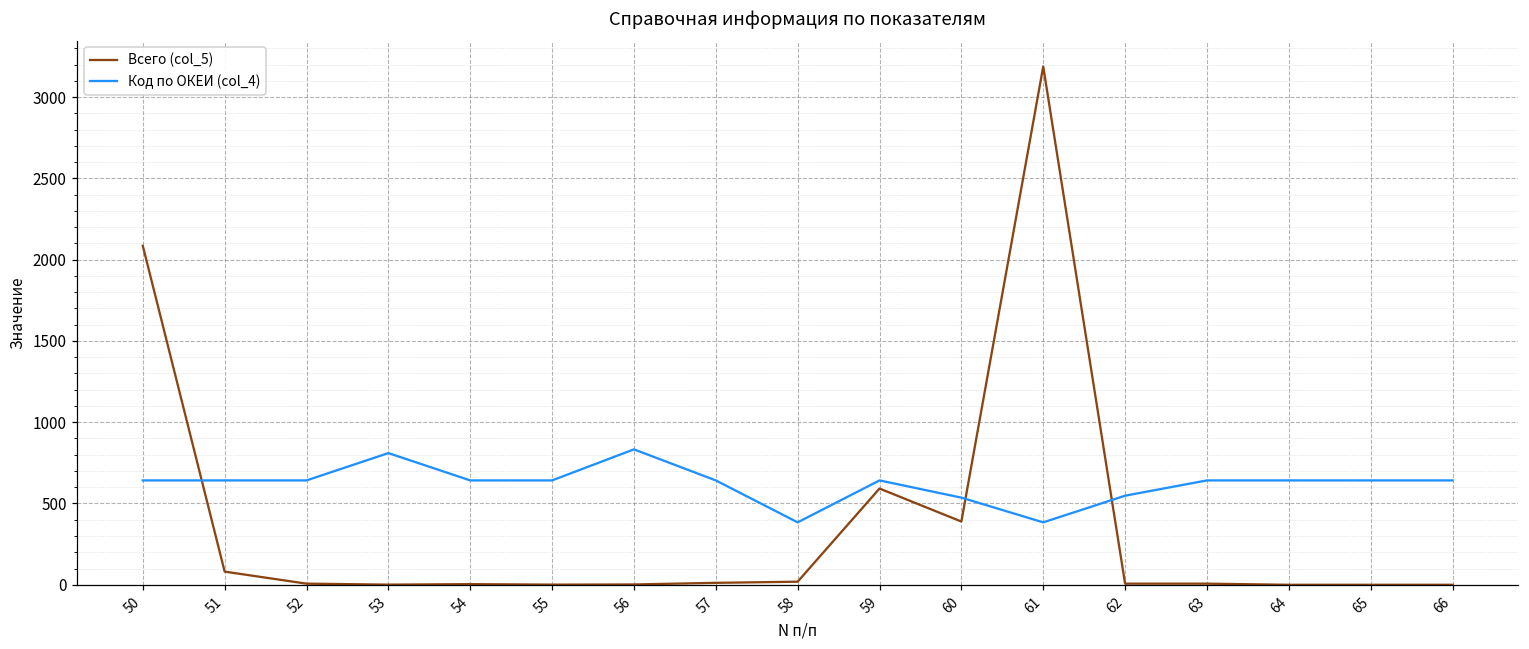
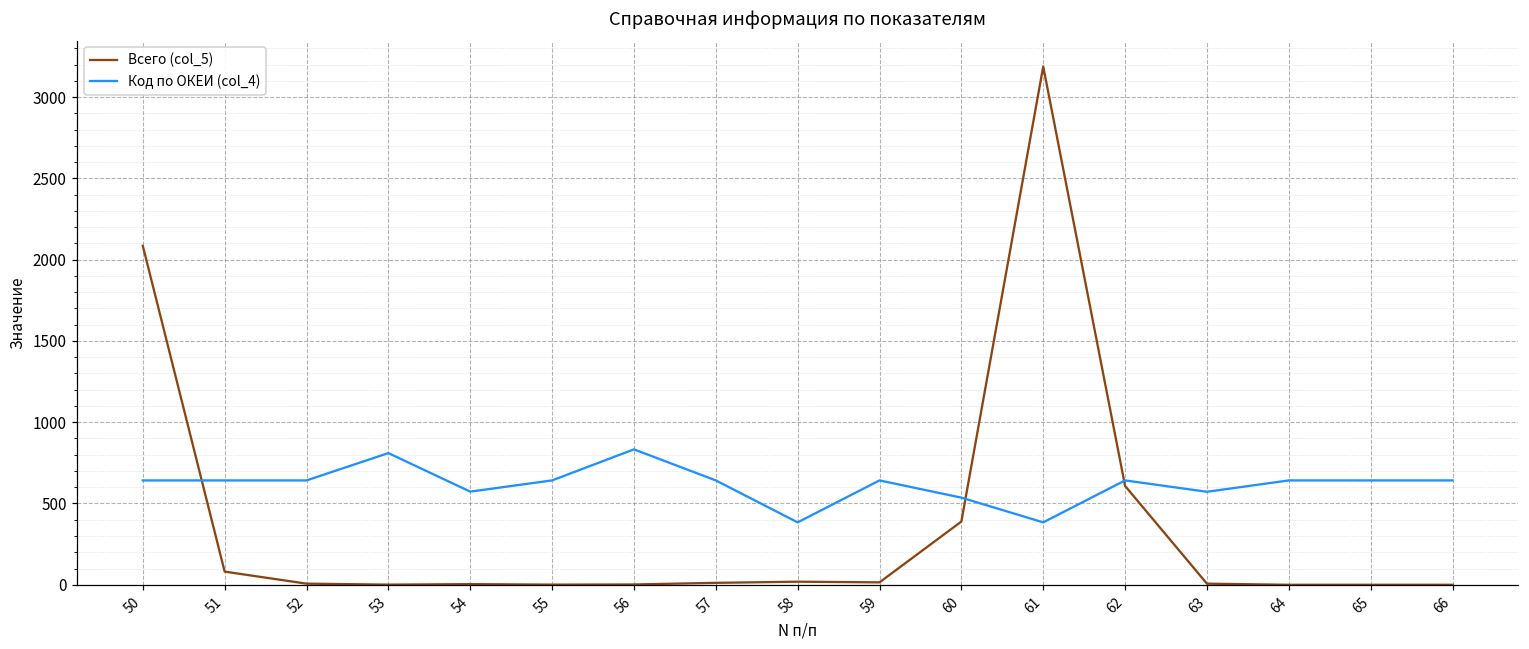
  {
    "Всего (col_5)": {
      "50": 2090,
      "51": 80,
      "52": 10,
      "53": 0,
      "54": 0,
      "55": 0,
      "56": 0,
      "57": 10,
      "58": 20,
-     "59": 590,
+     "59": 20,
      "60": 390,
      "61": 3190,
-     "62": 10,
+     "62": 610,
      "63": 10,
      "64": 0,
      "65": 0,
      "66": 0
    },
    "Код по ОКЕИ (col_4)": {
      "50": 640,
      "51": 640,
      "52": 640,
      "53": 810,
-     "54": 640,
+     "54": 570,
      "55": 640,
      "56": 830,
      "57": 640,
      "58": 380,
      "59": 640,
      "60": 540,
      "61": 380,
-     "62": 550,
-     "63": 640,
+     "62": 640,
+     "63": 570,
      "64": 640,
      "65": 640,
      "66": 640
    }
  }
